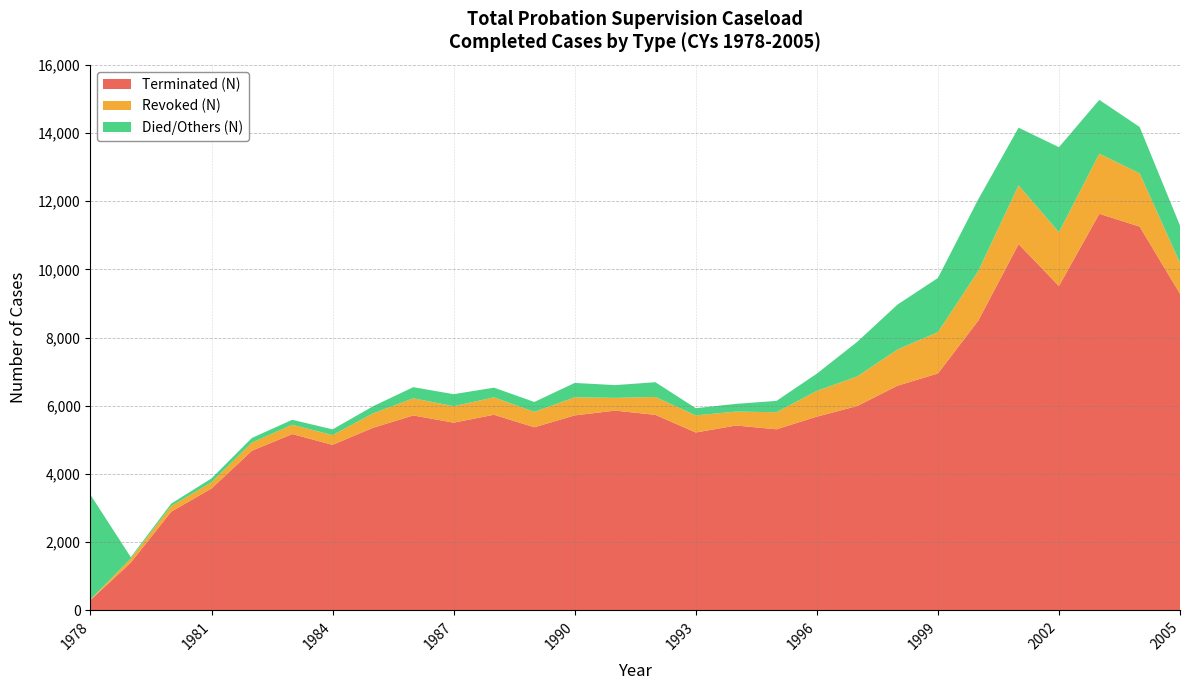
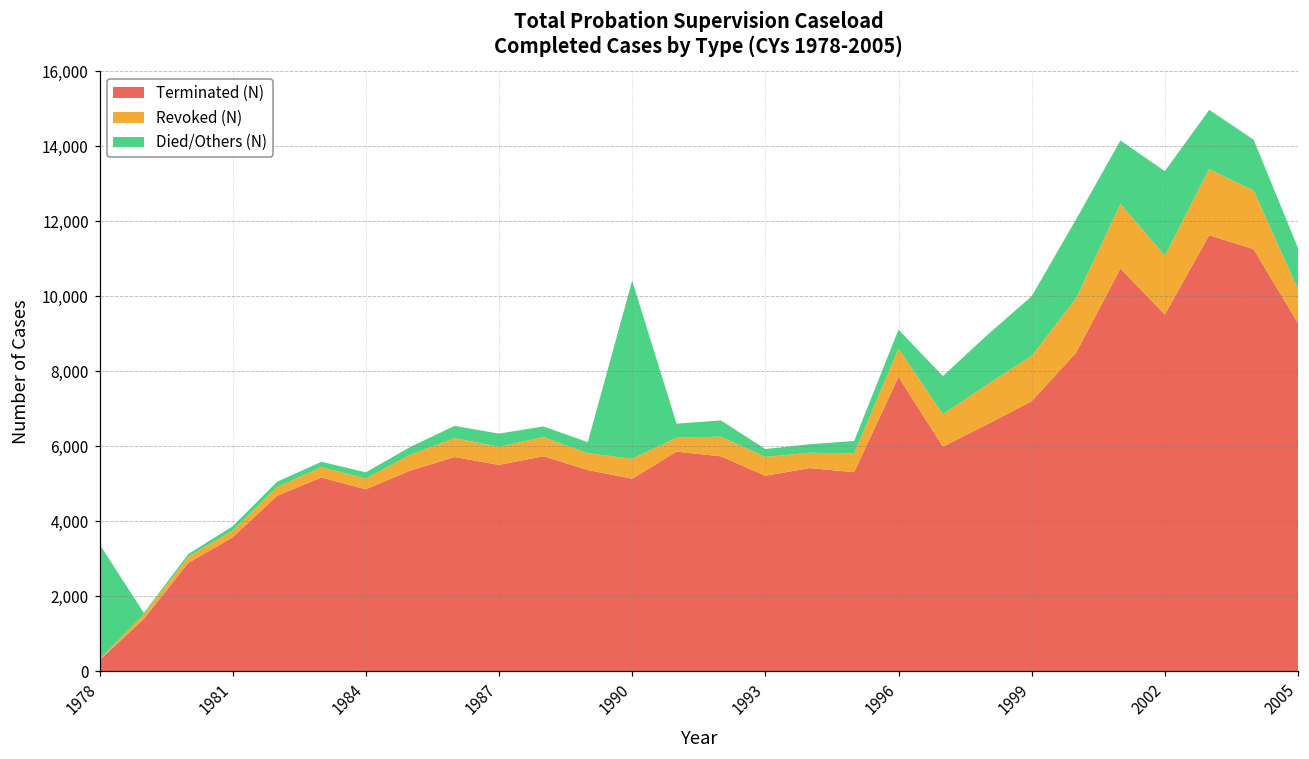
  {
    "Terminated (N)": {
      "1981": "3,600",
      "1984": "4,900",
      "1987": "5,500",
-     "1990": "5,700",
+     "1990": "5,100",
      "1993": "5,200",
-     "1996": "5,700",
-     "1999": "6,900",
+     "1996": "7,900",
+     "1999": "7,200",
      "2002": "9,500",
      "2005": "9,300"
    },
    "Revoked (N)": {
      "1981": "200",
      "1984": "300",
      "1987": "500",
      "1990": "500",
      "1993": "500",
      "1996": "800",
      "1999": "1,200",
      "2002": "1,600",
      "2005": "900"
    },
    "Died/Others (N)": {
      "1978": "3,100",
      "1981": "100",
      "1984": "200",
      "1987": "400",
-     "1990": "400",
+     "1990": "4,800",
      "1993": "200",
      "1996": "500",
      "1999": "1,600",
-     "2002": "2,500",
+     "2002": "2,200",
      "2005": "1,100"
    }
  }
